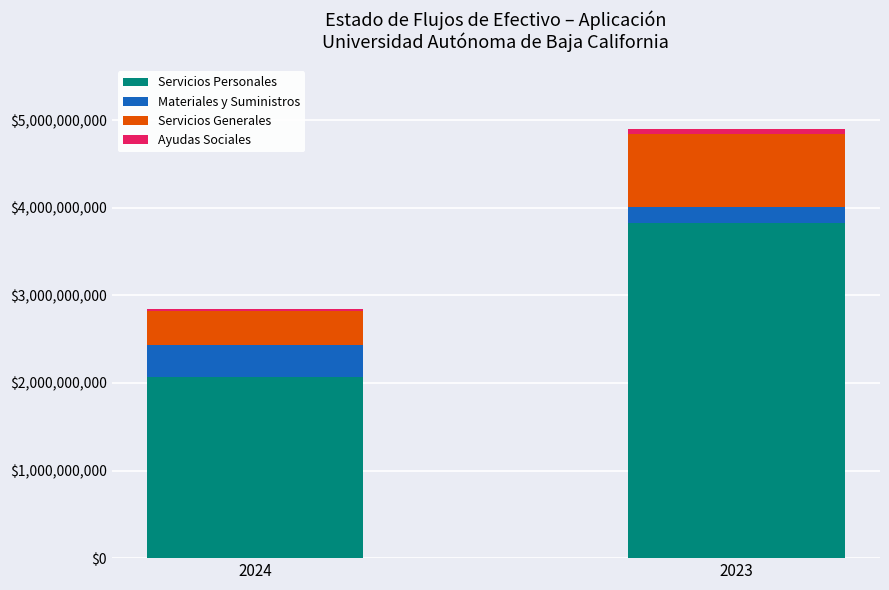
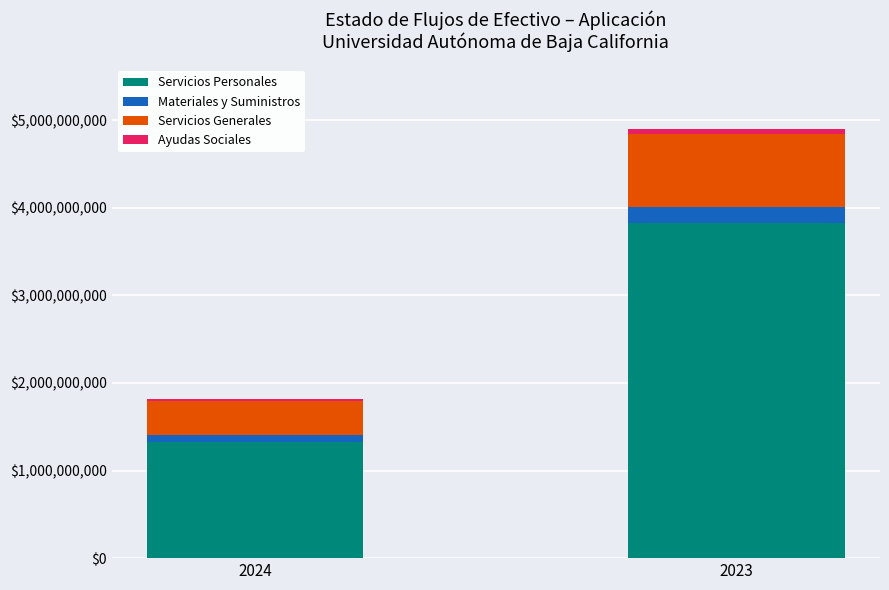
  {
    "Servicios Personales": {
-     "2024": "$2,100,000,000",
+     "2024": "$1,300,000,000",
      "2023": "$3,800,000,000"
    },
    "Materiales y Suministros": {
-     "2024": "$400,000,000",
+     "2024": "$100,000,000",
      "2023": "$200,000,000"
    },
    "Servicios Generales": {
      "2024": "$400,000,000",
      "2023": "$800,000,000"
    },
    "Ayudas Sociales": {
      "2023": "$0"
    }
  }
